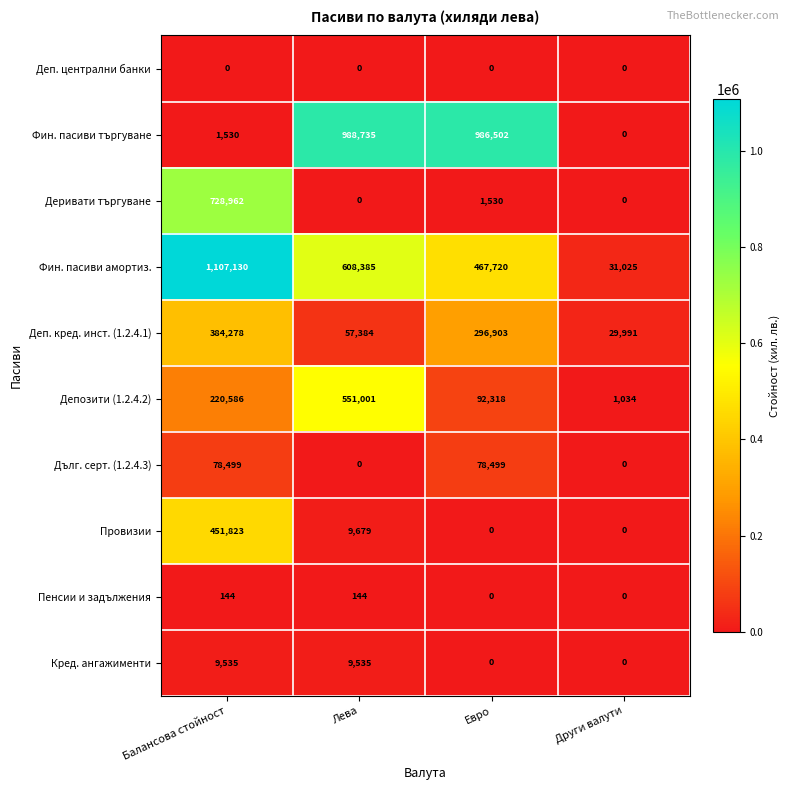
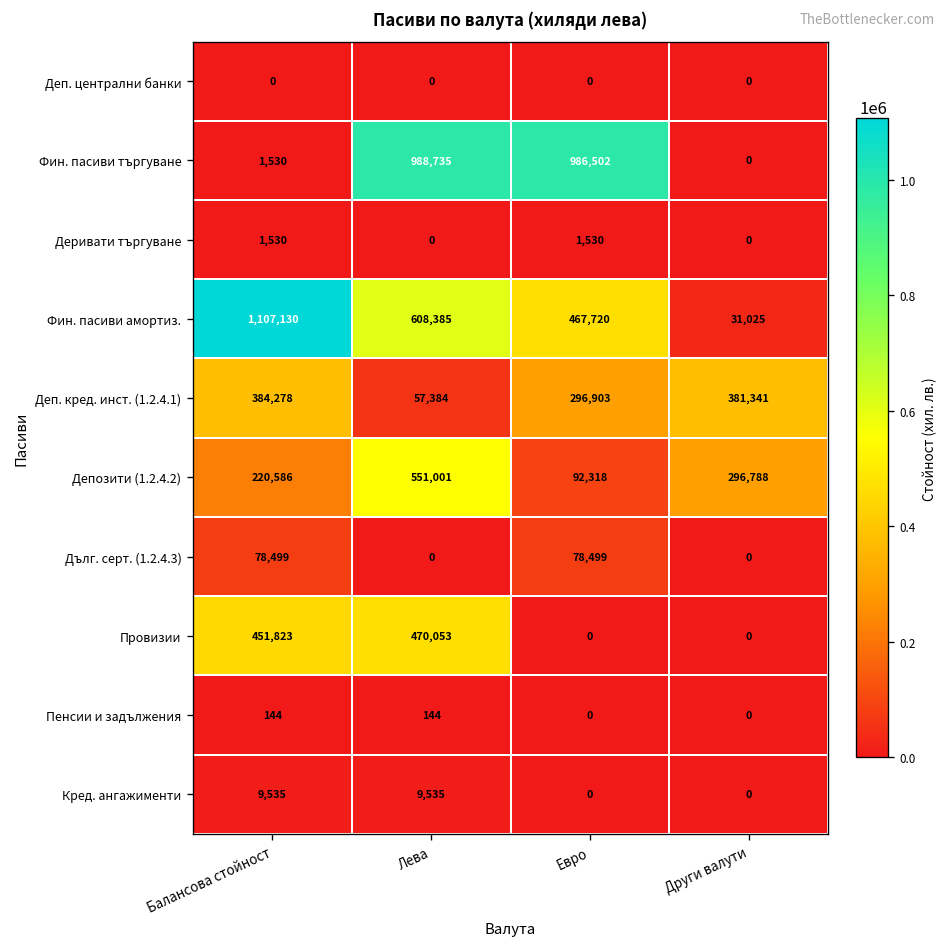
  {
    "Деп. централни банки": {
      "Балансова стойност": "0",
      "Лева": "0",
      "Евро": "0",
      "Други валути": "0"
    },
    "Фин. пасиви търгуване": {
      "Балансова стойност": "1,530",
      "Лева": "988,735",
      "Евро": "986,502",
      "Други валути": "0"
    },
    "Деривати търгуване": {
-     "Балансова стойност": "728,962",
+     "Балансова стойност": "1,530",
      "Лева": "0",
      "Евро": "1,530",
      "Други валути": "0"
    },
    "Фин. пасиви амортиз.": {
      "Балансова стойност": "1,107,130",
      "Лева": "608,385",
      "Евро": "467,720",
      "Други валути": "31,025"
    },
    "Деп. кред. инст. (1.2.4.1)": {
      "Балансова стойност": "384,278",
      "Лева": "57,384",
      "Евро": "296,903",
-     "Други валути": "29,991"
+     "Други валути": "381,341"
    },
    "Депозити (1.2.4.2)": {
      "Балансова стойност": "220,586",
      "Лева": "551,001",
      "Евро": "92,318",
-     "Други валути": "1,034"
+     "Други валути": "296,788"
    },
    "Дълг. серт. (1.2.4.3)": {
      "Балансова стойност": "78,499",
      "Лева": "0",
      "Евро": "78,499",
      "Други валути": "0"
    },
    "Провизии": {
      "Балансова стойност": "451,823",
-     "Лева": "9,679",
+     "Лева": "470,053",
      "Евро": "0",
      "Други валути": "0"
    },
    "Пенсии и задължения": {
      "Балансова стойност": "144",
      "Лева": "144",
      "Евро": "0",
      "Други валути": "0"
    },
    "Кред. ангажименти": {
      "Балансова стойност": "9,535",
      "Лева": "9,535",
      "Евро": "0",
      "Други валути": "0"
    }
  }
